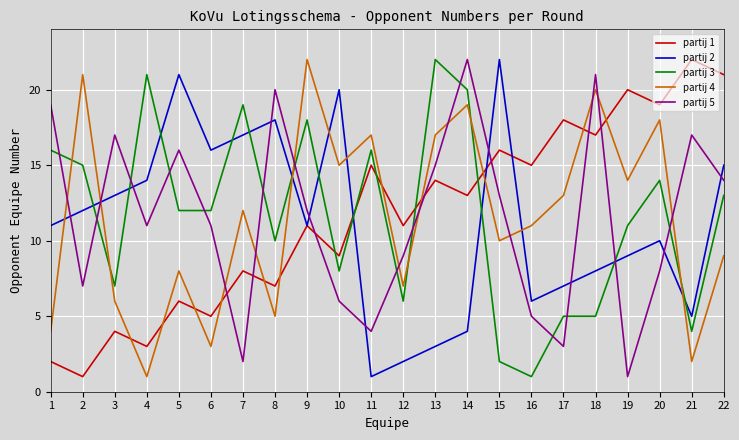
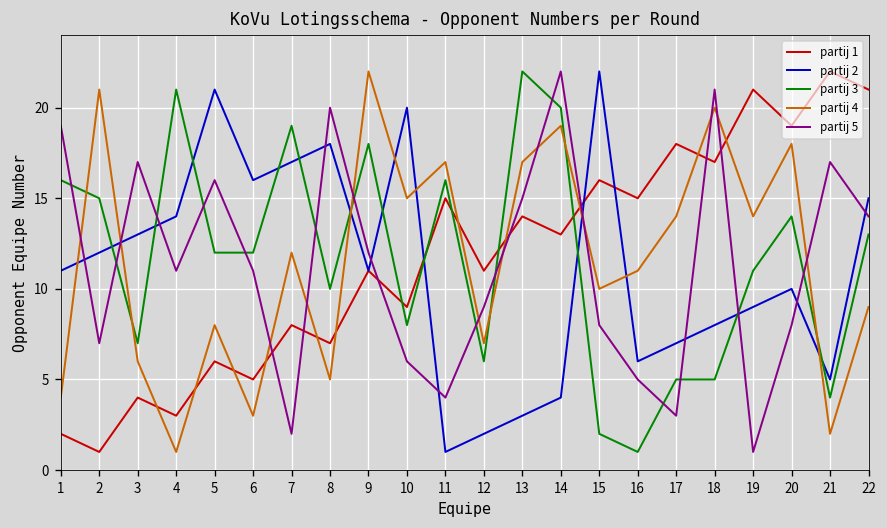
  {
    "partij 1": {
      "1": 2,
      "2": 1,
      "3": 4,
      "4": 3,
      "5": 6,
      "6": 5,
      "7": 8,
      "8": 7,
      "10": 9,
      "11": 15,
      "12": 11,
      "13": 14,
      "14": 13,
      "15": 16,
      "16": 15,
      "17": 18,
      "18": 17,
-     "19": 20,
+     "19": 21,
      "22": 21
    },
    "partij 2": {
      "1": 11,
      "2": 12,
      "3": 13,
      "4": 14,
      "5": 21,
      "6": 16,
      "7": 17,
      "8": 18,
      "10": 20,
      "11": 1,
      "12": 2,
      "13": 3,
      "14": 4,
      "15": 22,
      "16": 6,
      "17": 7,
      "18": 8,
      "19": 9,
      "20": 10,
      "21": 5,
      "22": 15
    },
    "partij 3": {
      "1": 16,
      "2": 15,
      "3": 7,
      "4": 21,
      "5": 12,
      "6": 12,
      "7": 19,
      "8": 10,
      "9": 18,
      "10": 8,
      "11": 16,
      "12": 6,
      "13": 22,
      "14": 20,
      "15": 2,
      "16": 1,
      "17": 5,
      "18": 5,
      "19": 11,
      "20": 14,
      "21": 4,
      "22": 13
    },
    "partij 4": {
      "1": 4,
      "2": 21,
      "3": 6,
      "4": 1,
      "5": 8,
      "6": 3,
      "7": 12,
      "8": 5,
      "9": 22,
      "10": 15,
      "11": 17,
      "12": 7,
      "13": 17,
      "14": 19,
      "15": 10,
      "16": 11,
-     "17": 13,
+     "17": 14,
      "18": 20,
      "19": 14,
      "20": 18,
      "21": 2,
      "22": 9
    },
    "partij 5": {
      "1": 19,
      "2": 7,
      "3": 17,
      "4": 11,
      "5": 16,
      "6": 11,
      "7": 2,
      "8": 20,
      "9": 12,
      "10": 6,
      "11": 4,
      "12": 9,
      "13": 15,
      "14": 22,
-     "15": 13,
+     "15": 8,
      "16": 5,
      "17": 3,
      "18": 21,
      "19": 1,
      "20": 8,
      "21": 17,
      "22": 14
    }
  }
